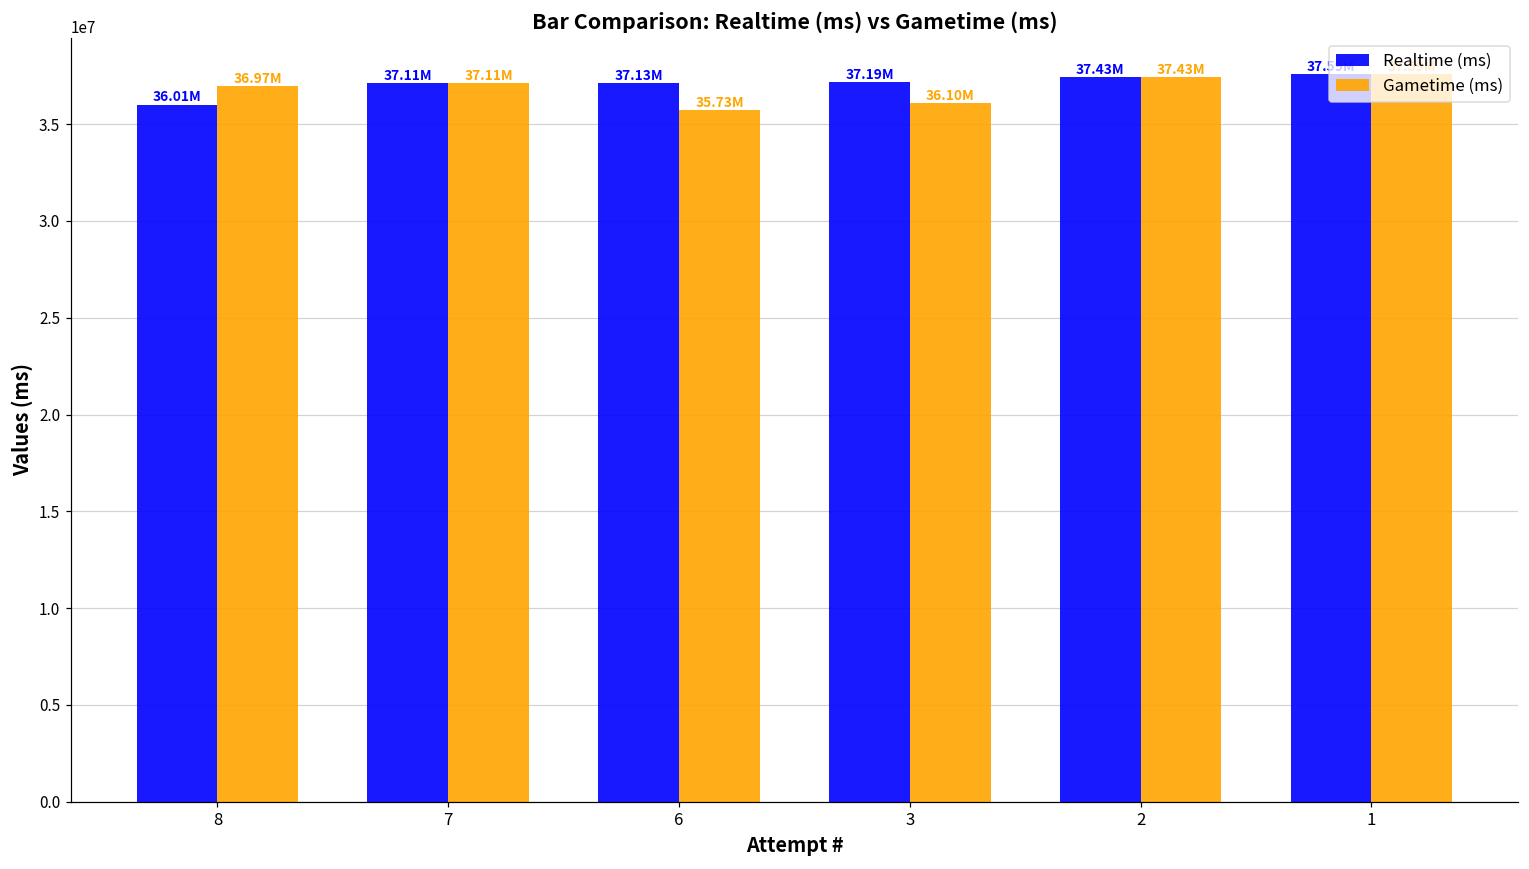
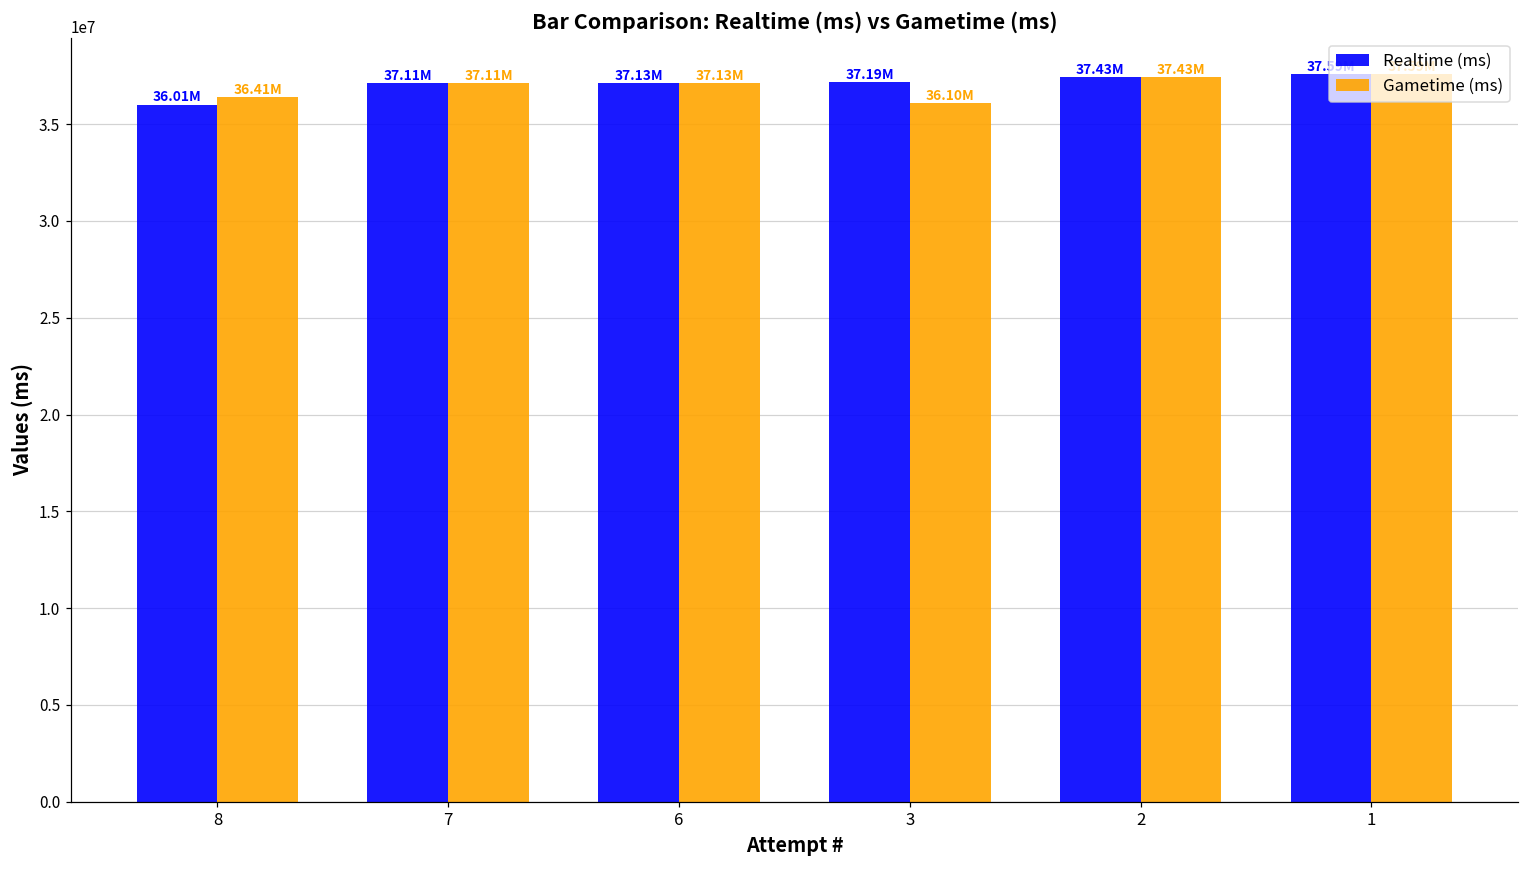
  {
    "Realtime (ms)": {
      "8": "36.01M",
      "7": "37.11M",
      "6": "37.13M",
      "3": "37.19M",
      "2": "37.43M"
    },
    "Gametime (ms)": {
-     "8": "36.97M",
+     "8": "36.41M",
      "7": "37.11M",
-     "6": "35.73M",
+     "6": "37.13M",
      "3": "36.10M",
      "2": "37.43M"
    }
  }
